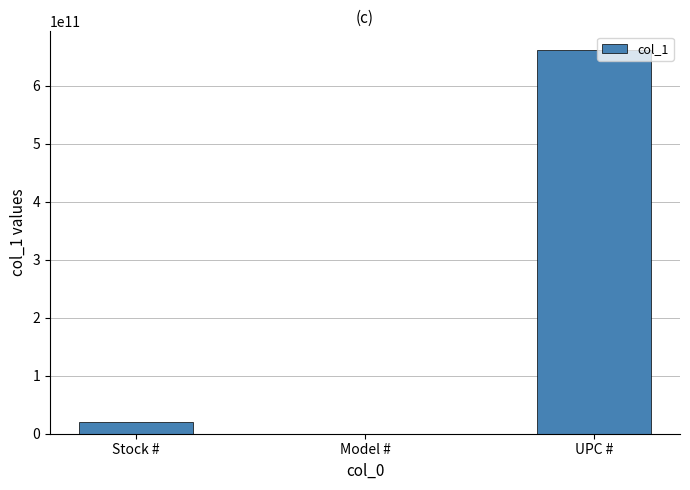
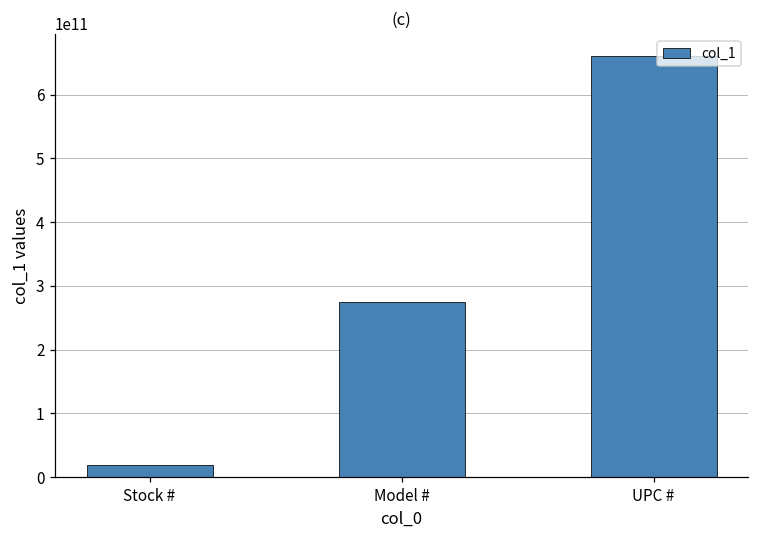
  {
    "Stock #": 20000000000,
-   "Model #": 0,
+   "Model #": 270000000000,
    "UPC #": 660000000000
  }
